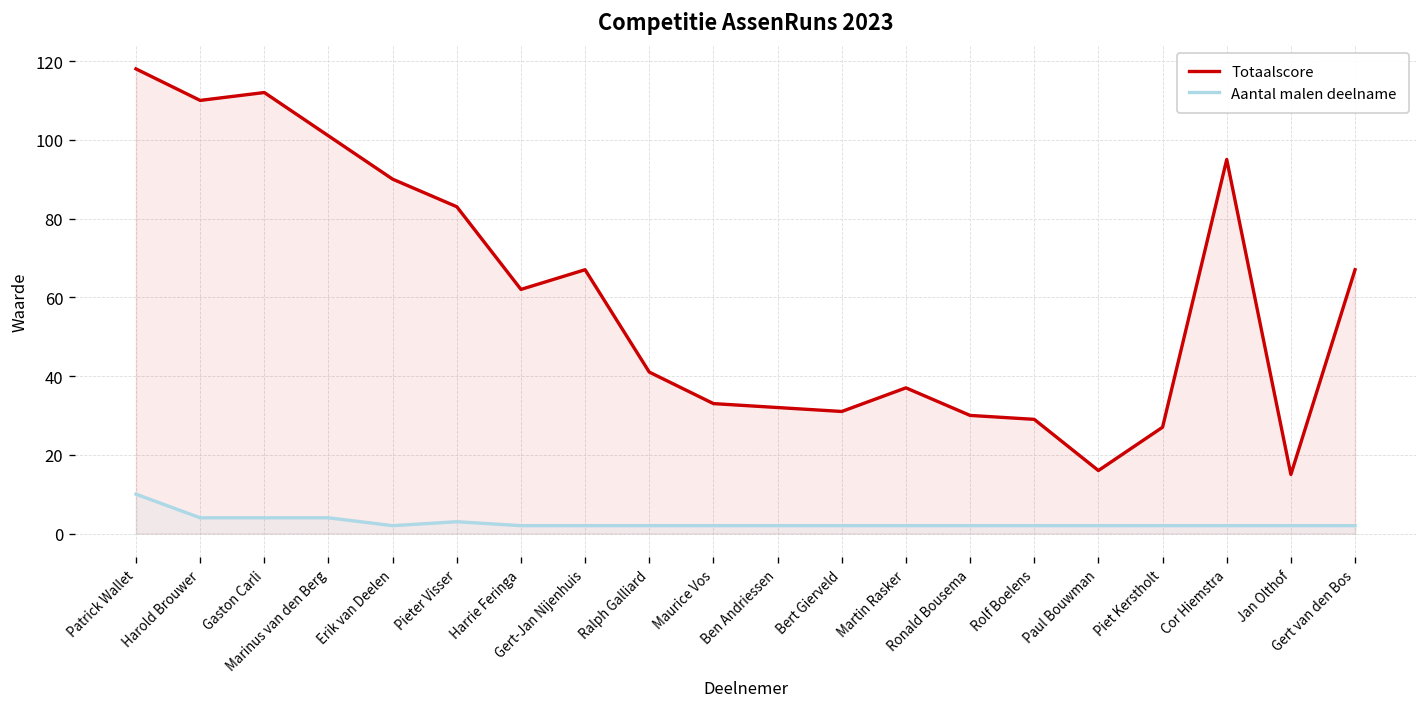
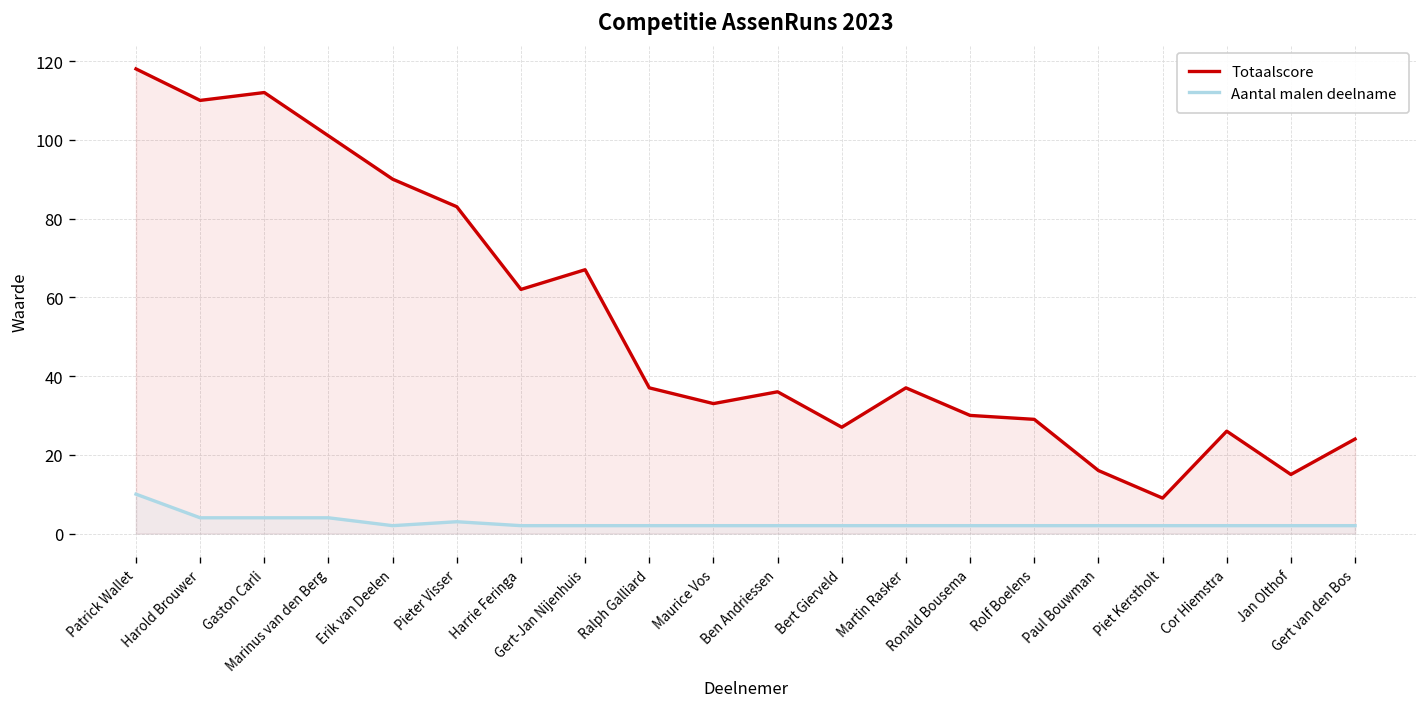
  {
    "Totaalscore": {
      "Patrick Wallet": 118,
      "Harold Brouwer": 110,
      "Gaston Carli": 112,
      "Marinus van den Berg": 101,
      "Erik van Deelen": 90,
      "Pieter Visser": 83,
      "Harrie Feringa": 62,
      "Gert-Jan Nijenhuis": 67,
-     "Ralph Galliard": 41,
+     "Ralph Galliard": 37,
      "Maurice Vos": 33,
-     "Ben Andriessen": 32,
-     "Bert Gierveld": 31,
+     "Ben Andriessen": 36,
+     "Bert Gierveld": 27,
      "Martin Rasker": 37,
      "Ronald Bousema": 30,
      "Rolf Boelens": 29,
      "Paul Bouwman": 16,
-     "Piet Kerstholt": 27,
-     "Cor Hiemstra": 95,
+     "Piet Kerstholt": 9,
+     "Cor Hiemstra": 26,
      "Jan Olthof": 15,
-     "Gert van den Bos": 67
+     "Gert van den Bos": 24
    },
    "Aantal malen deelname": {
      "Patrick Wallet": 10,
      "Harold Brouwer": 4,
      "Gaston Carli": 4,
      "Marinus van den Berg": 4,
      "Erik van Deelen": 2,
      "Pieter Visser": 3,
      "Harrie Feringa": 2,
      "Gert-Jan Nijenhuis": 2,
      "Ralph Galliard": 2,
      "Maurice Vos": 2,
      "Ben Andriessen": 2,
      "Bert Gierveld": 2,
      "Martin Rasker": 2,
      "Ronald Bousema": 2,
      "Rolf Boelens": 2,
      "Paul Bouwman": 2,
      "Piet Kerstholt": 2,
      "Cor Hiemstra": 2,
      "Jan Olthof": 2,
      "Gert van den Bos": 2
    }
  }
